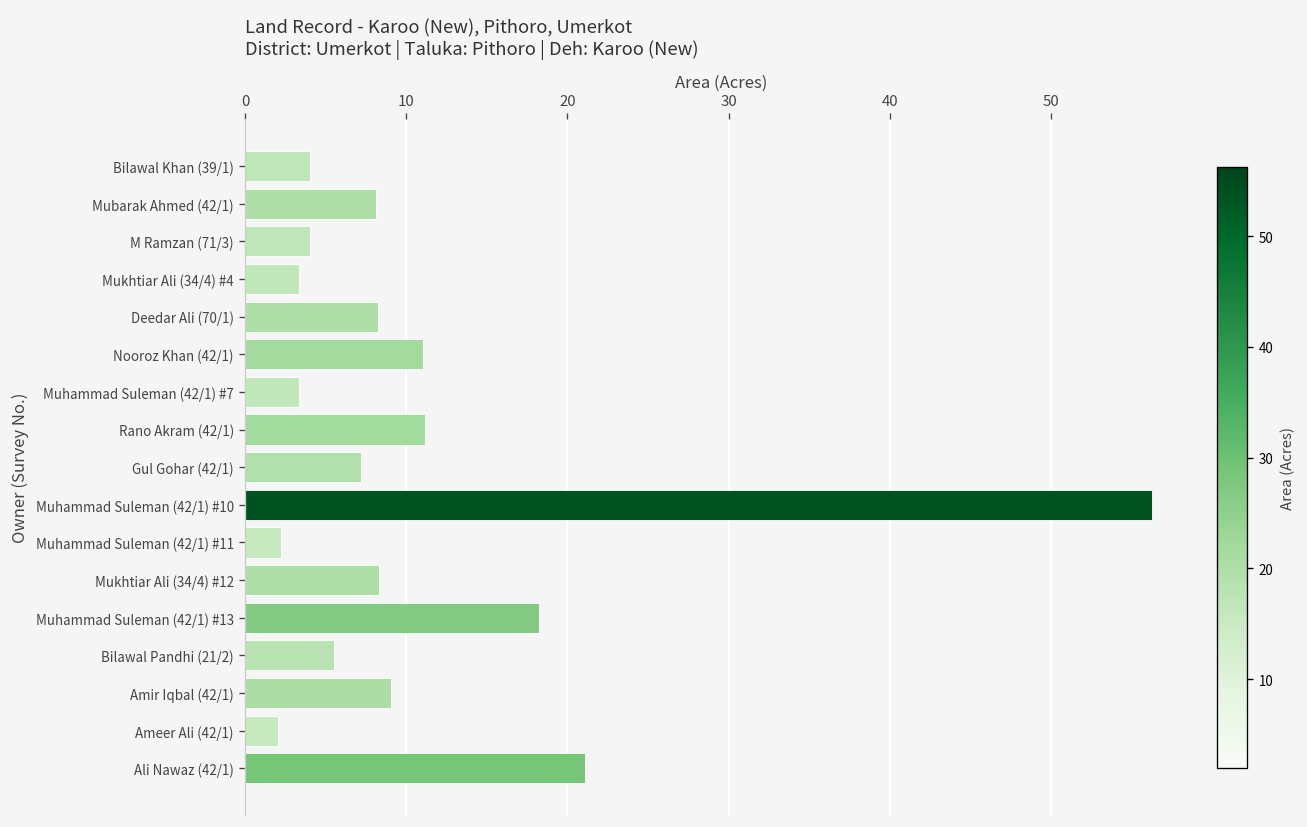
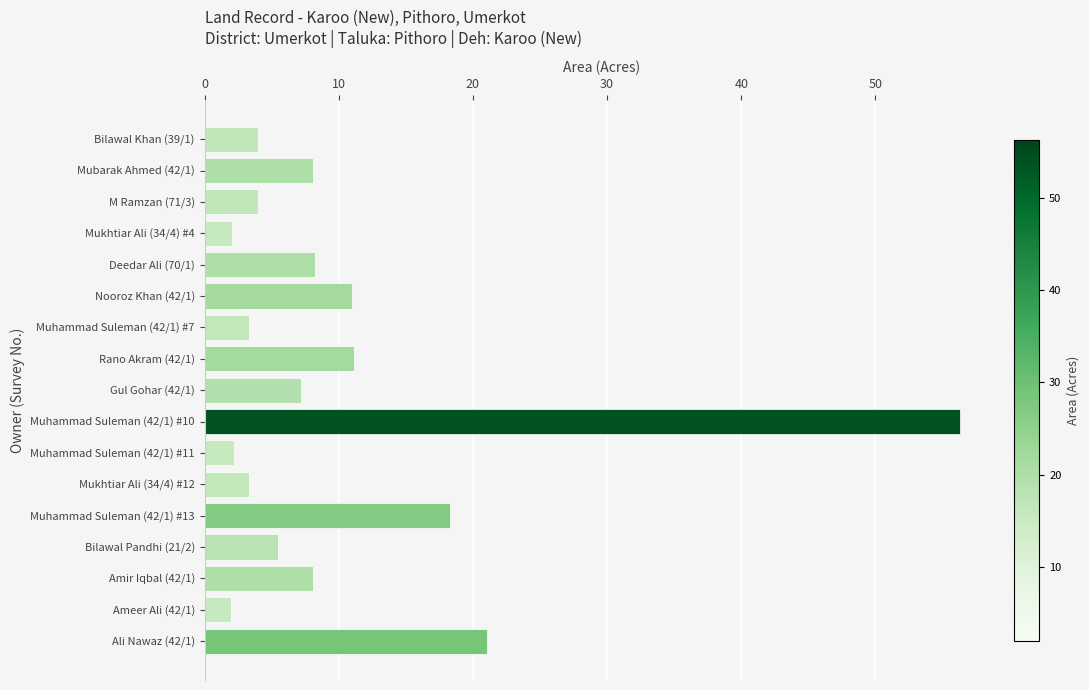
  {
    "Bilawal Khan (39/1)": 4.0,
    "Mubarak Ahmed (42/1)": 8.1,
    "M Ramzan (71/3)": 4.0,
-   "Mukhtiar Ali (34/4) #4": 3.3,
+   "Mukhtiar Ali (34/4) #4": 2.0,
    "Deedar Ali (70/1)": 8.3,
    "Nooroz Khan (42/1)": 11.0,
    "Muhammad Suleman (42/1) #7": 3.3,
    "Rano Akram (42/1)": 11.2,
    "Gul Gohar (42/1)": 7.2,
    "Muhammad Suleman (42/1) #10": 56.3,
    "Muhammad Suleman (42/1) #11": 2.2,
-   "Mukhtiar Ali (34/4) #12": 8.3,
+   "Mukhtiar Ali (34/4) #12": 3.3,
    "Muhammad Suleman (42/1) #13": 18.3,
    "Bilawal Pandhi (21/2)": 5.5,
-   "Amir Iqbal (42/1)": 9.1,
+   "Amir Iqbal (42/1)": 8.1,
    "Ameer Ali (42/1)": 2.0,
    "Ali Nawaz (42/1)": 21.1
  }
